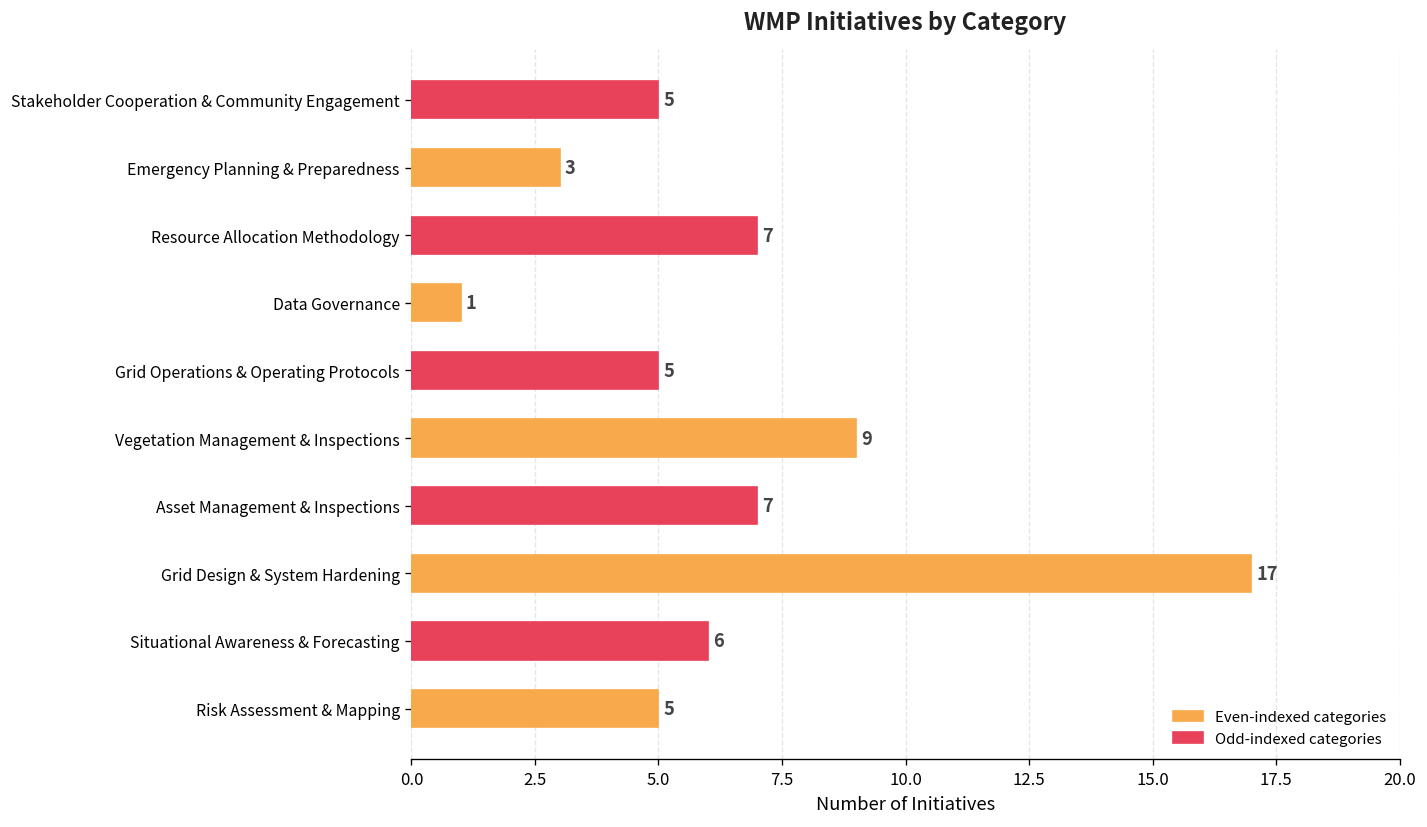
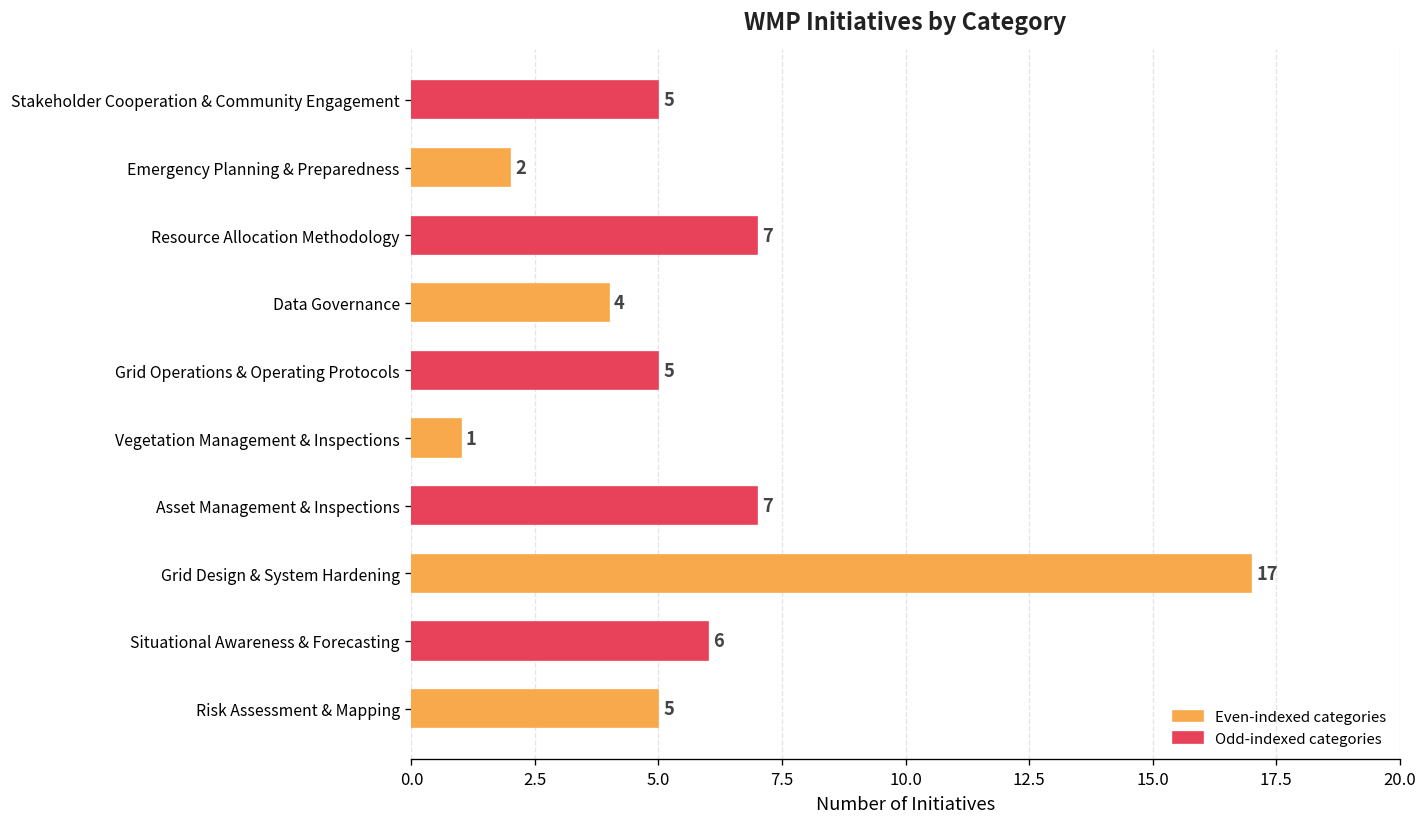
  {
    "Stakeholder Cooperation & Community Engagement": 5,
-   "Emergency Planning & Preparedness": 3,
+   "Emergency Planning & Preparedness": 2,
    "Resource Allocation Methodology": 7,
-   "Data Governance": 1,
+   "Data Governance": 4,
    "Grid Operations & Operating Protocols": 5,
-   "Vegetation Management & Inspections": 9,
+   "Vegetation Management & Inspections": 1,
    "Asset Management & Inspections": 7,
    "Grid Design & System Hardening": 17,
    "Situational Awareness & Forecasting": 6,
    "Risk Assessment & Mapping": 5
  }
